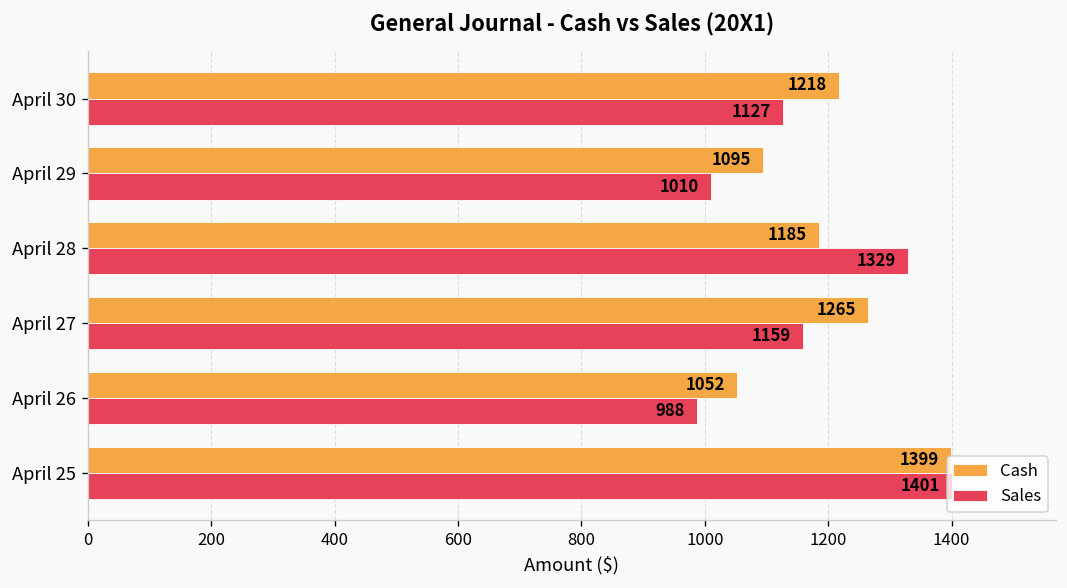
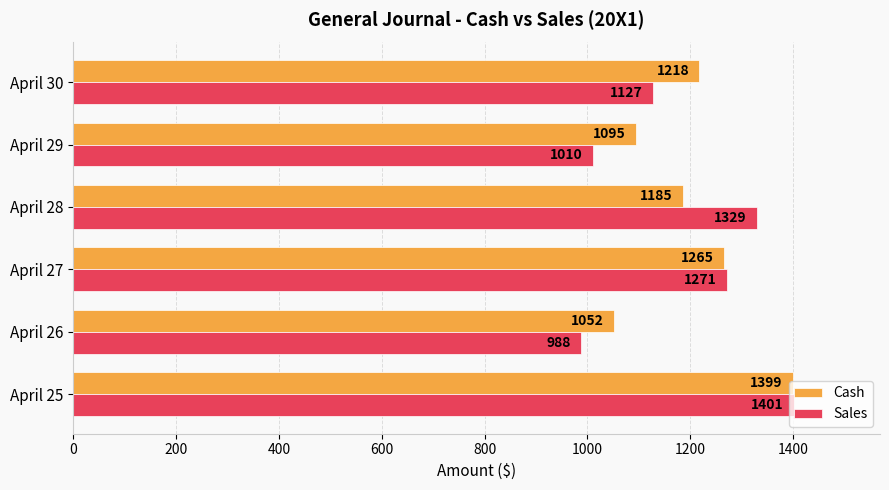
  {
    "Cash": {
      "April 30": 1218,
      "April 29": 1095,
      "April 28": 1185,
      "April 27": 1265,
      "April 26": 1052
    },
    "Sales": {
      "April 30": 1127,
      "April 29": 1010,
      "April 28": 1329,
-     "April 27": 1159,
+     "April 27": 1271,
      "April 26": 988
    }
  }
